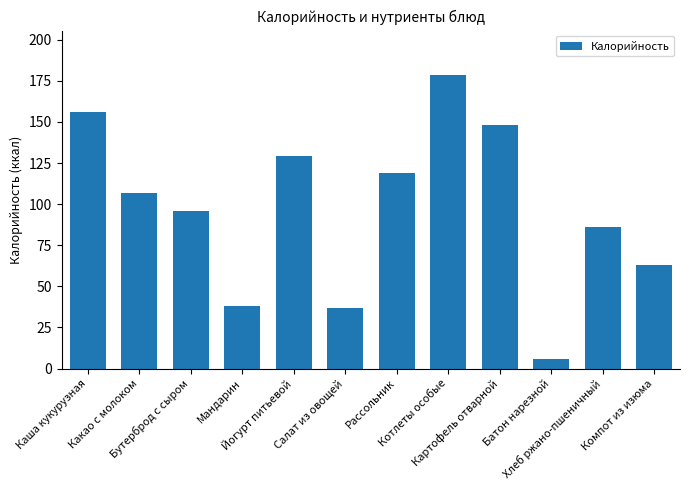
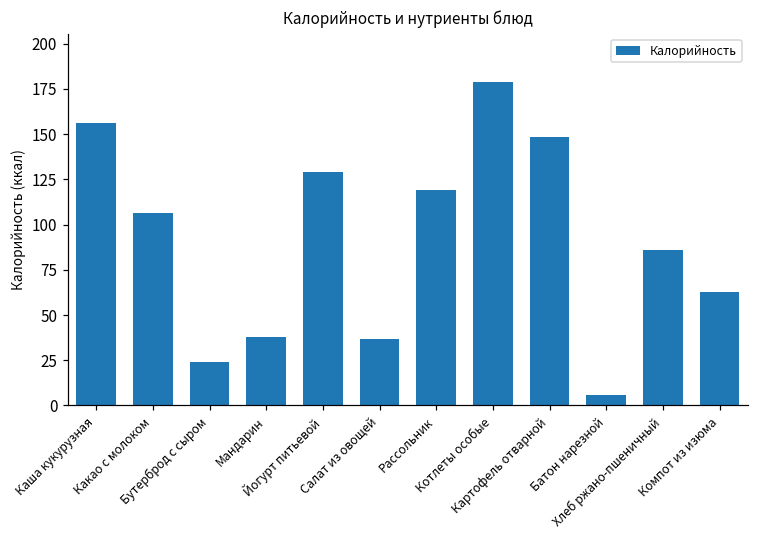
  {
    "Каша кукурузная": 156,
    "Какао с молоком": 107,
-   "Бутерброд с сыром": 96,
+   "Бутерброд с сыром": 24,
    "Мандарин": 38,
    "Йогурт питьевой": 129,
    "Салат из овощей": 37,
    "Рассольник": 119,
    "Котлеты особые": 179,
    "Картофель отварной": 148,
    "Батон нарезной": 6,
    "Хлеб ржано-пшеничный": 86,
    "Компот из изюма": 63
  }
